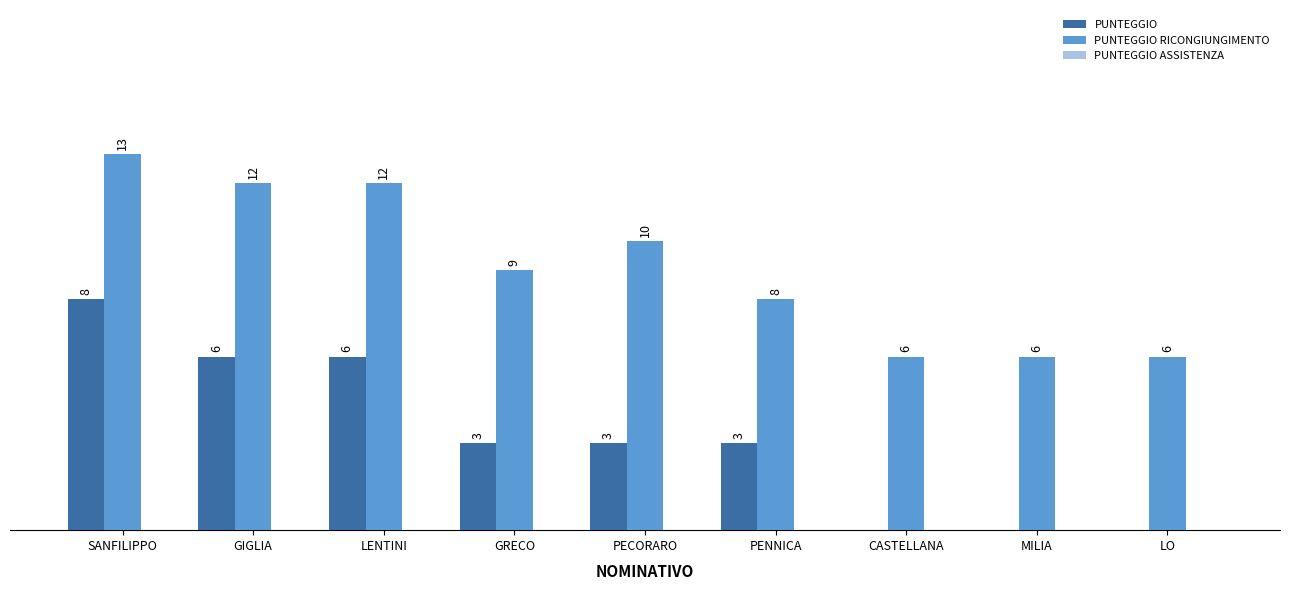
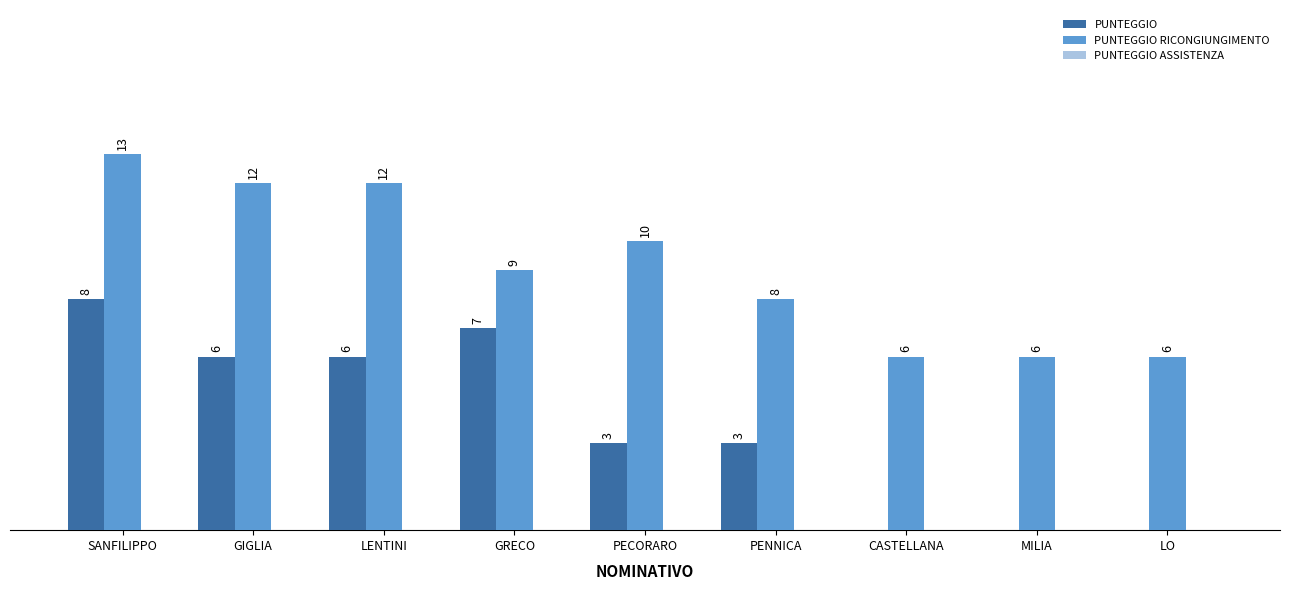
  {
    "PUNTEGGIO": {
      "SANFILIPPO": 8,
      "GIGLIA": 6,
      "LENTINI": 6,
-     "GRECO": 3,
+     "GRECO": 7,
      "PECORARO": 3,
      "PENNICA": 3
    },
    "PUNTEGGIO RICONGIUNGIMENTO": {
      "SANFILIPPO": 13,
      "GIGLIA": 12,
      "LENTINI": 12,
      "GRECO": 9,
      "PECORARO": 10,
      "PENNICA": 8,
      "CASTELLANA": 6,
      "MILIA": 6,
      "LO": 6
    }
  }
